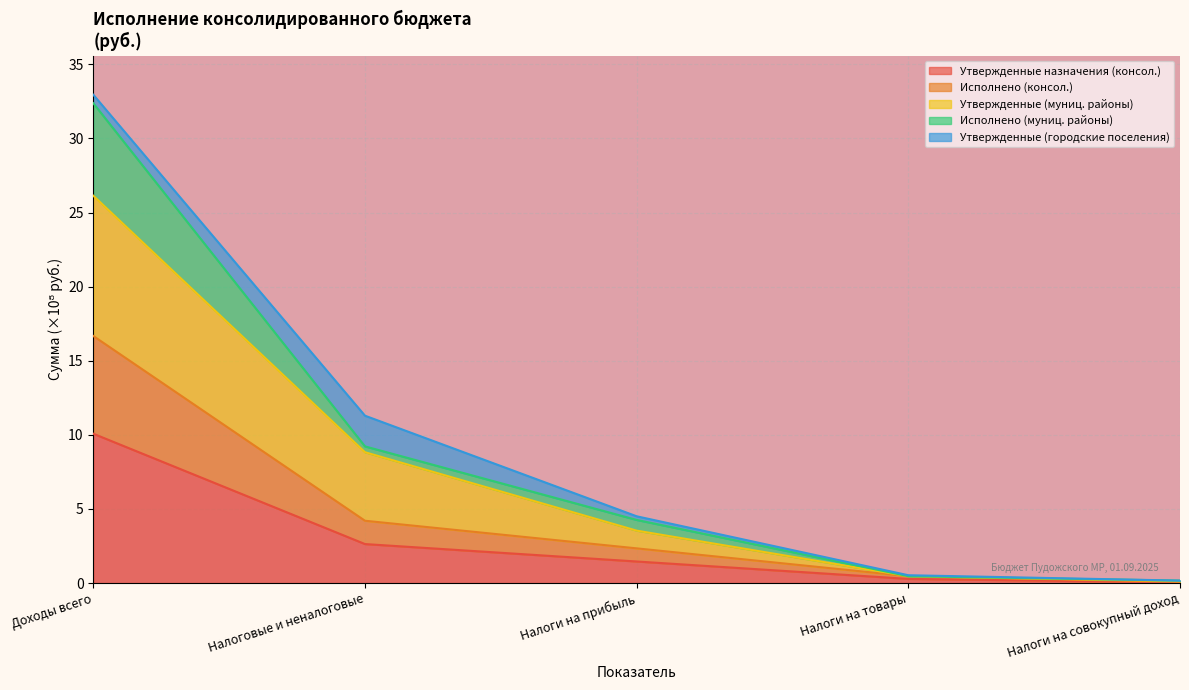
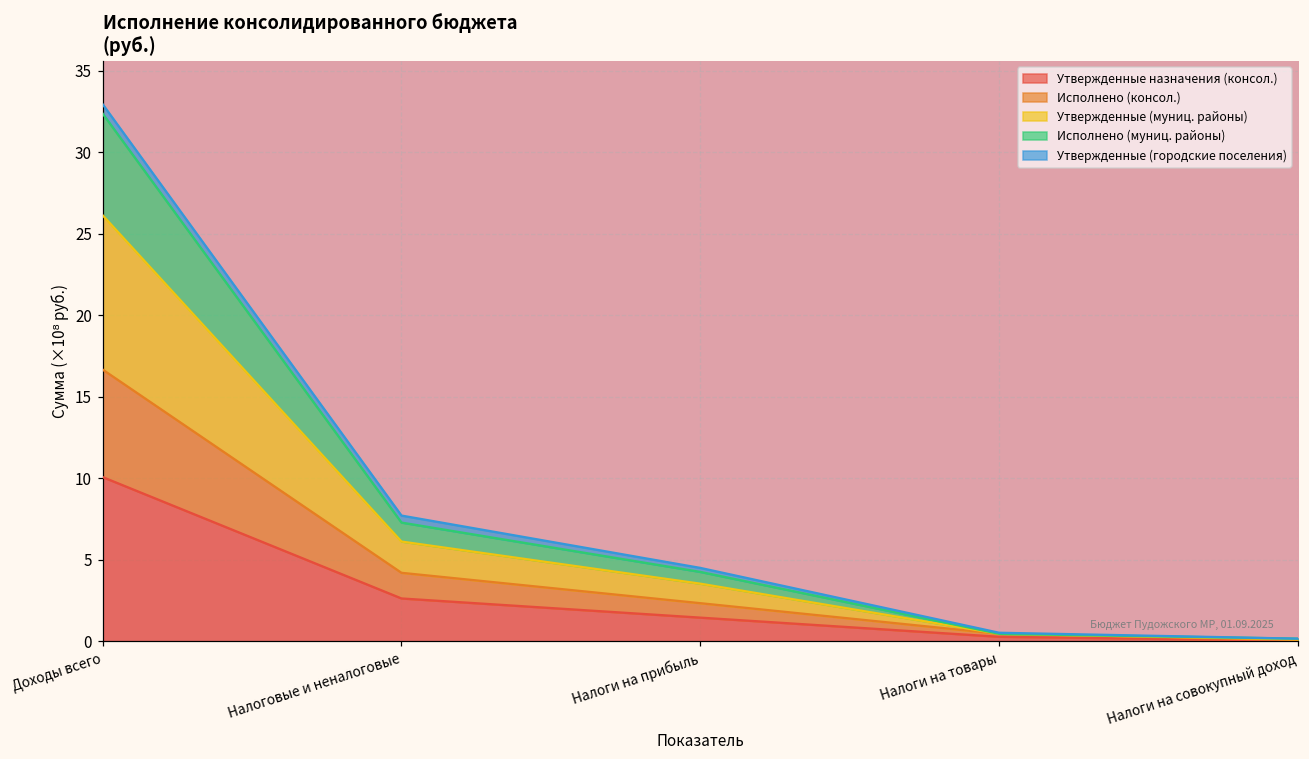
  {
    "Утвержденные (муниц. районы)": {
      "Доходы всего": 9.5,
-     "Налоговые и неналоговые": 4.6,
+     "Налоговые и неналоговые": 1.9,
      "Налоги на прибыль": 1.2
    },
    "Исполнено (муниц. районы)": {
      "Доходы всего": 6.2,
-     "Налоговые и неналоговые": 0.4,
+     "Налоговые и неналоговые": 1.2,
      "Налоги на прибыль": 0.7
    },
    "Утвержденные (городские поселения)": {
      "Доходы всего": 0.6,
-     "Налоговые и неналоговые": 2.1,
+     "Налоговые и неналоговые": 0.4,
      "Налоги на прибыль": 0.2
    }
  }
